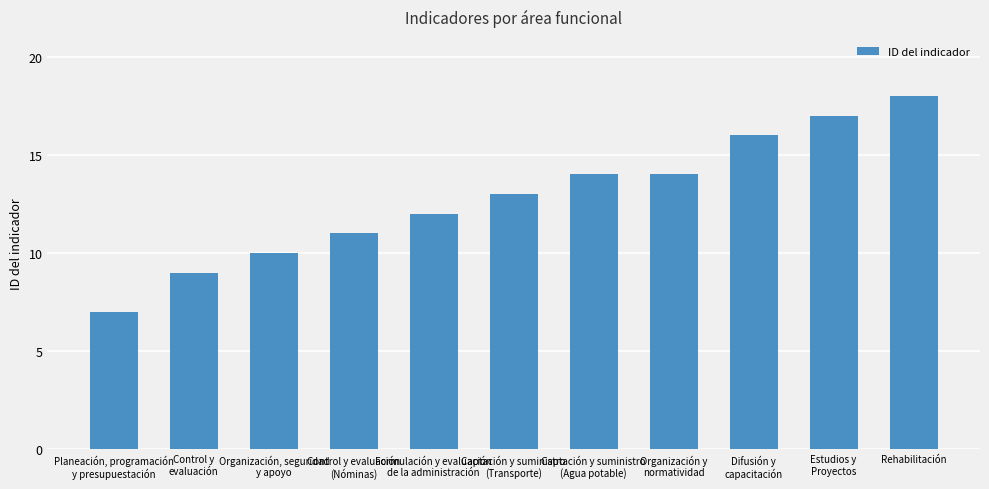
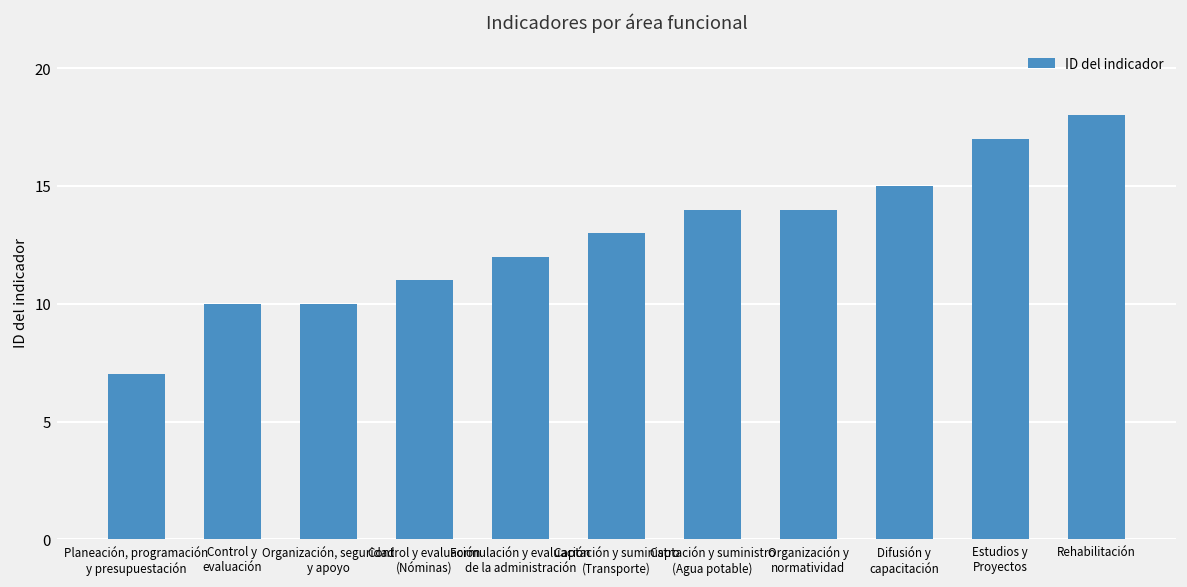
  {
    "Planeación, programación y presupuestación": 7,
-   "Control y evaluación": 9,
+   "Control y evaluación": 10,
    "Organización y normatividad": 14,
-   "Difusión y capacitación": 16,
+   "Difusión y capacitación": 15,
    "Estudios y Proyectos": 17,
    "Rehabilitación": 18
  }
